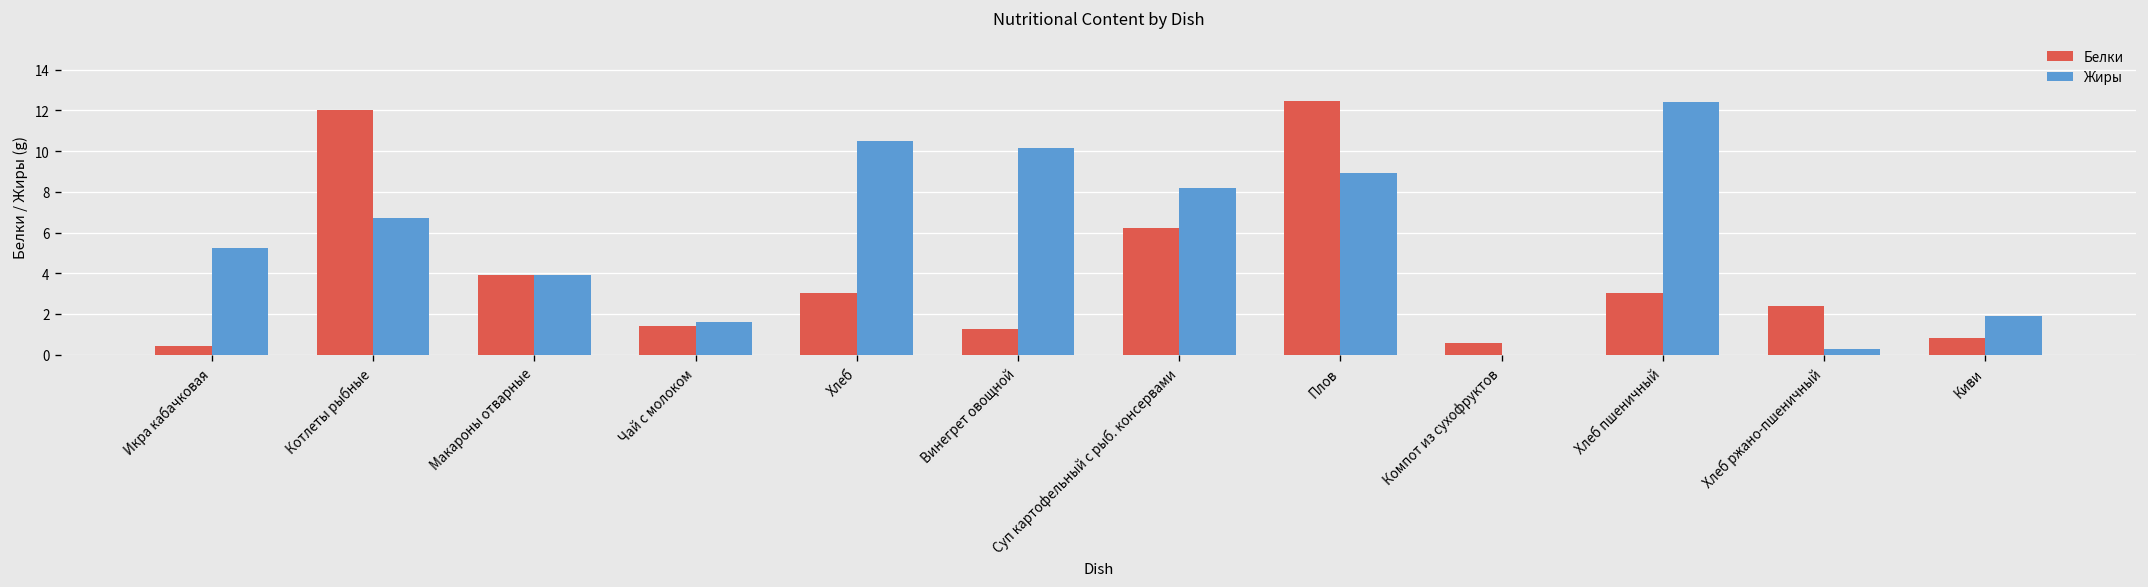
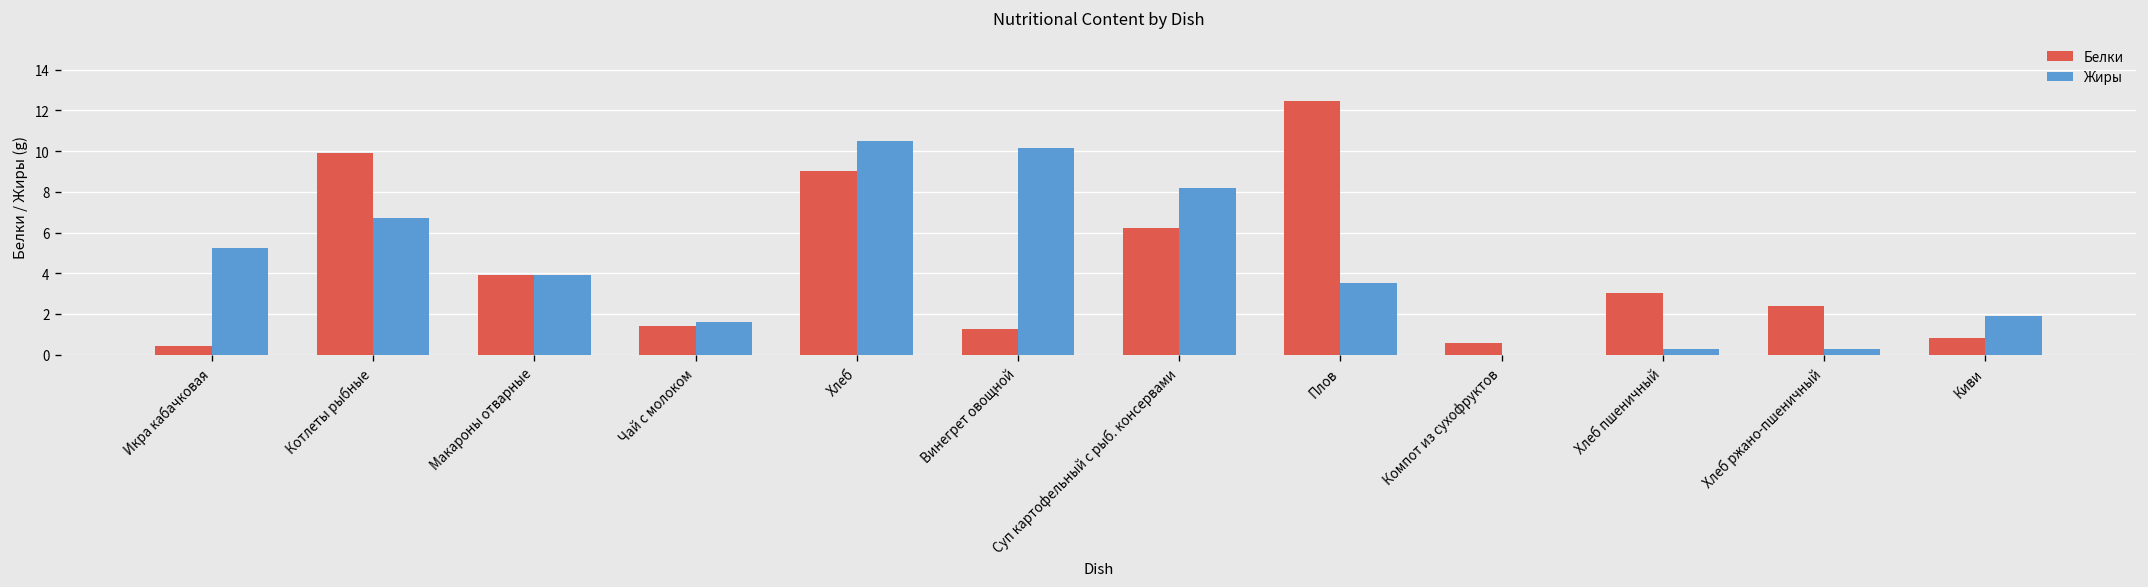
  {
    "Белки": {
      "Икра кабачковая": 0.4,
-     "Котлеты рыбные": 12.0,
+     "Котлеты рыбные": 9.9,
      "Макароны отварные": 3.9,
      "Чай с молоком": 1.4,
-     "Хлеб": 3.0,
+     "Хлеб": 9.0,
      "Винегрет овощной": 1.3,
      "Суп картофельный с рыб. консервами": 6.2,
      "Плов": 12.5,
      "Компот из сухофруктов": 0.6,
      "Хлеб пшеничный": 3.0,
      "Хлеб ржано-пшеничный": 2.4,
      "Киви": 0.8
    },
    "Жиры": {
      "Икра кабачковая": 5.2,
      "Котлеты рыбные": 6.7,
      "Макароны отварные": 3.9,
      "Чай с молоком": 1.6,
      "Хлеб": 10.5,
      "Винегрет овощной": 10.1,
      "Суп картофельный с рыб. консервами": 8.2,
-     "Плов": 8.9,
+     "Плов": 3.5,
      "Компот из сухофруктов": 0.0,
-     "Хлеб пшеничный": 12.4,
+     "Хлеб пшеничный": 0.3,
      "Хлеб ржано-пшеничный": 0.3,
      "Киви": 1.9
    }
  }
